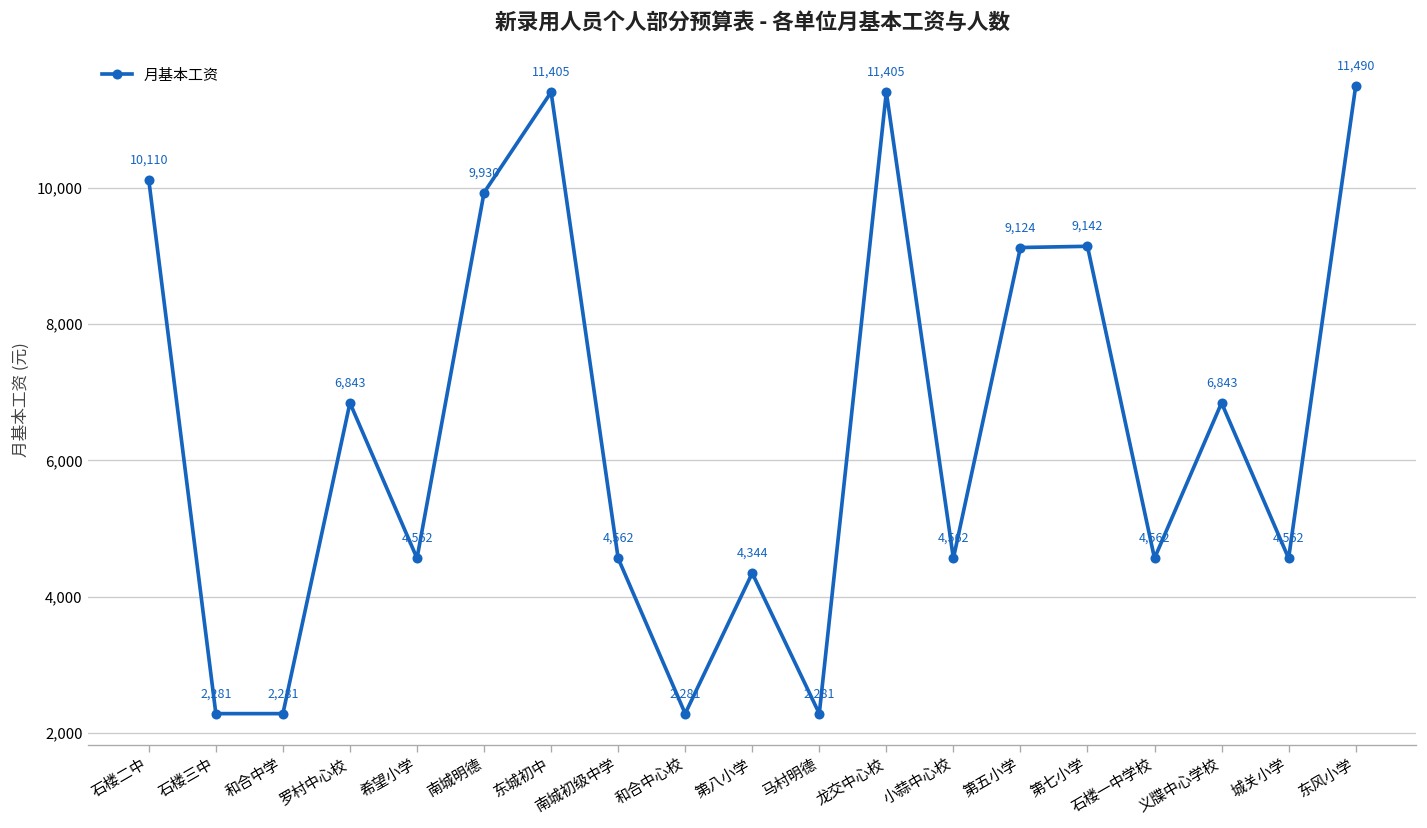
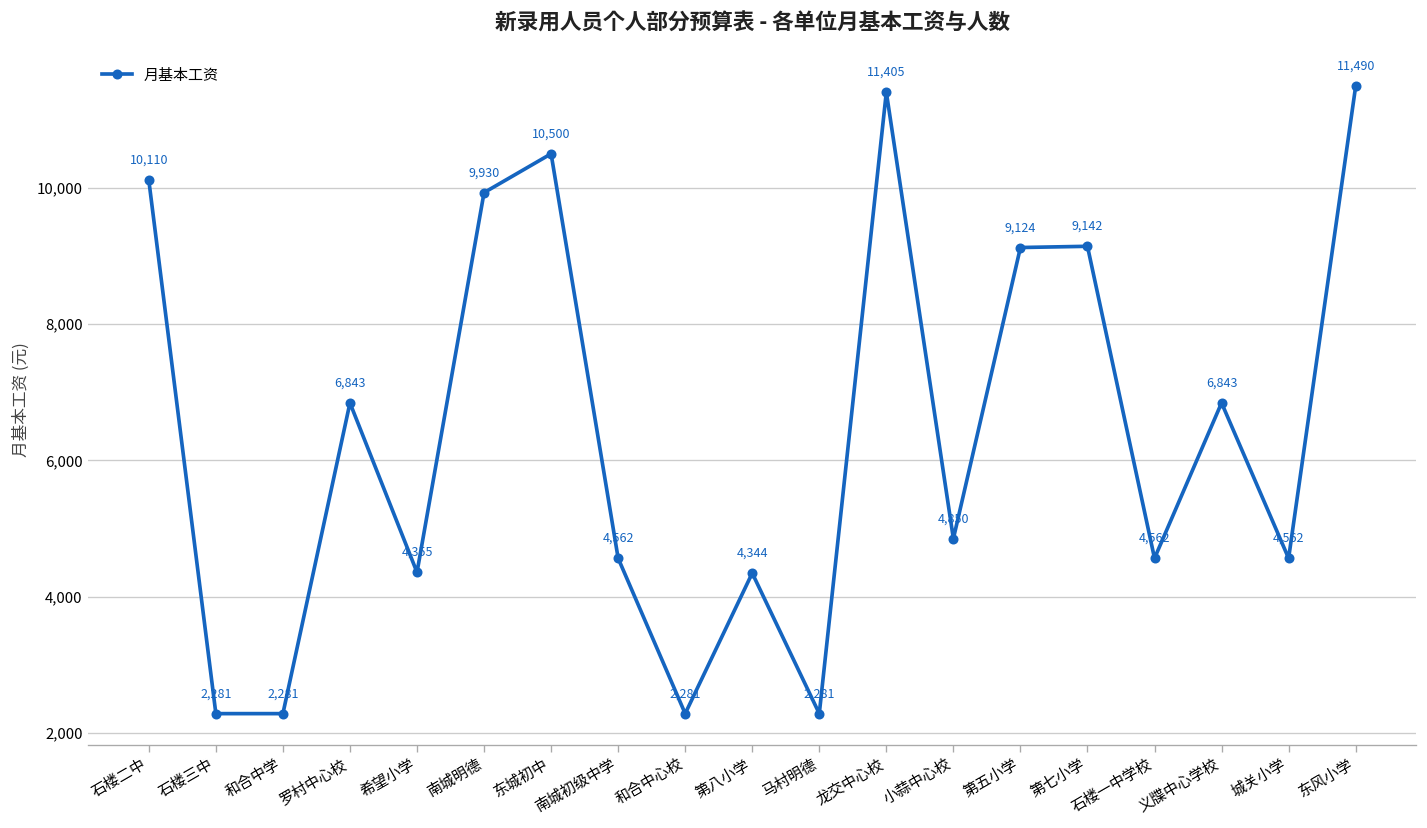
  {
    "石楼二中": "10,110",
    "石楼三中": "2,281",
    "和合中学": "2,281",
    "罗村中心校": "6,843",
-   "希望小学": "4,562",
+   "希望小学": "4,355",
    "南城明德": "9,930",
-   "东城初中": "11,405",
+   "东城初中": "10,500",
    "南城初级中学": "4,562",
    "和合中心校": "2,281",
    "第八小学": "4,344",
    "马村明德": "2,281",
    "龙交中心校": "11,405",
-   "小蒜中心校": "4,562",
+   "小蒜中心校": "4,850",
    "第五小学": "9,124",
    "第七小学": "9,142",
    "石楼一中学校": "4,562",
    "义牒中心学校": "6,843",
    "城关小学": "4,562",
    "东风小学": "11,490"
  }
